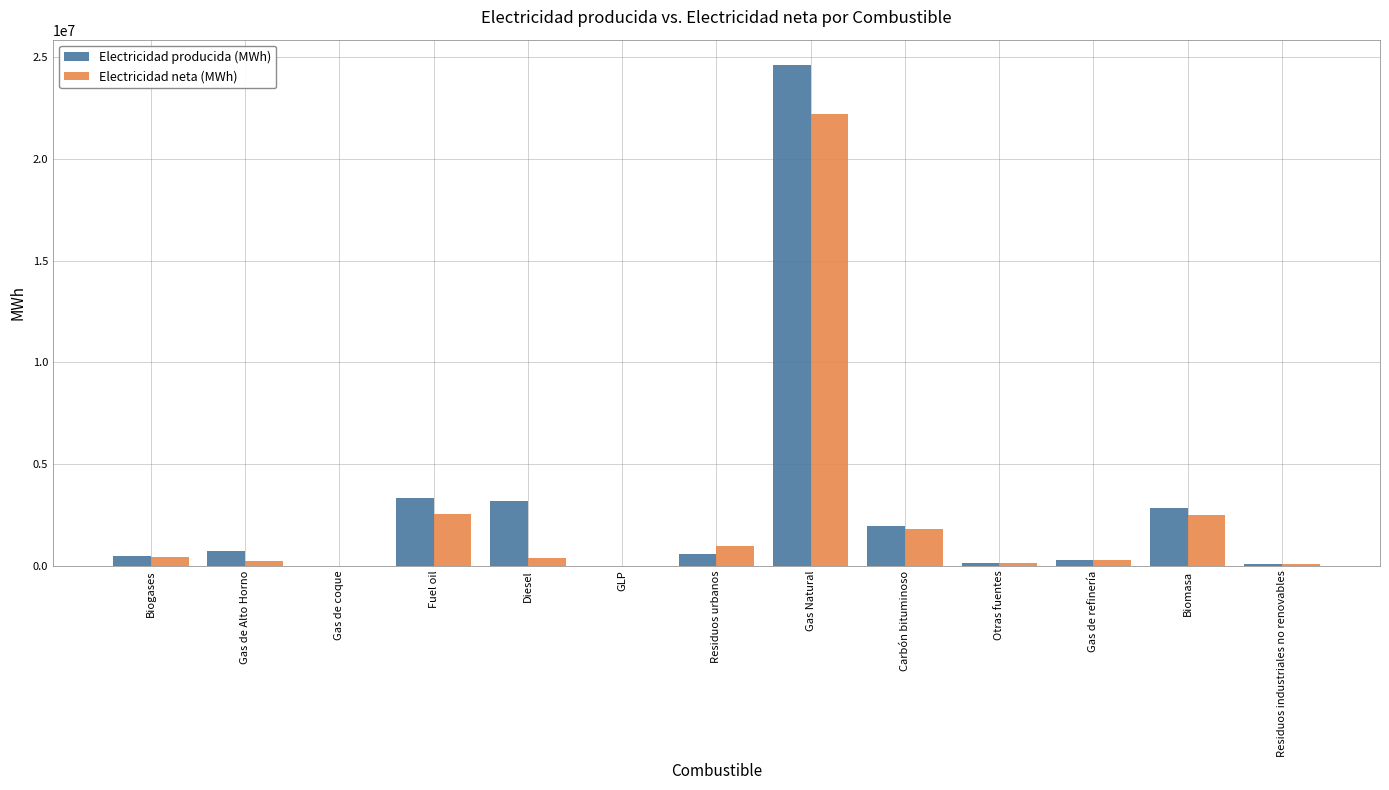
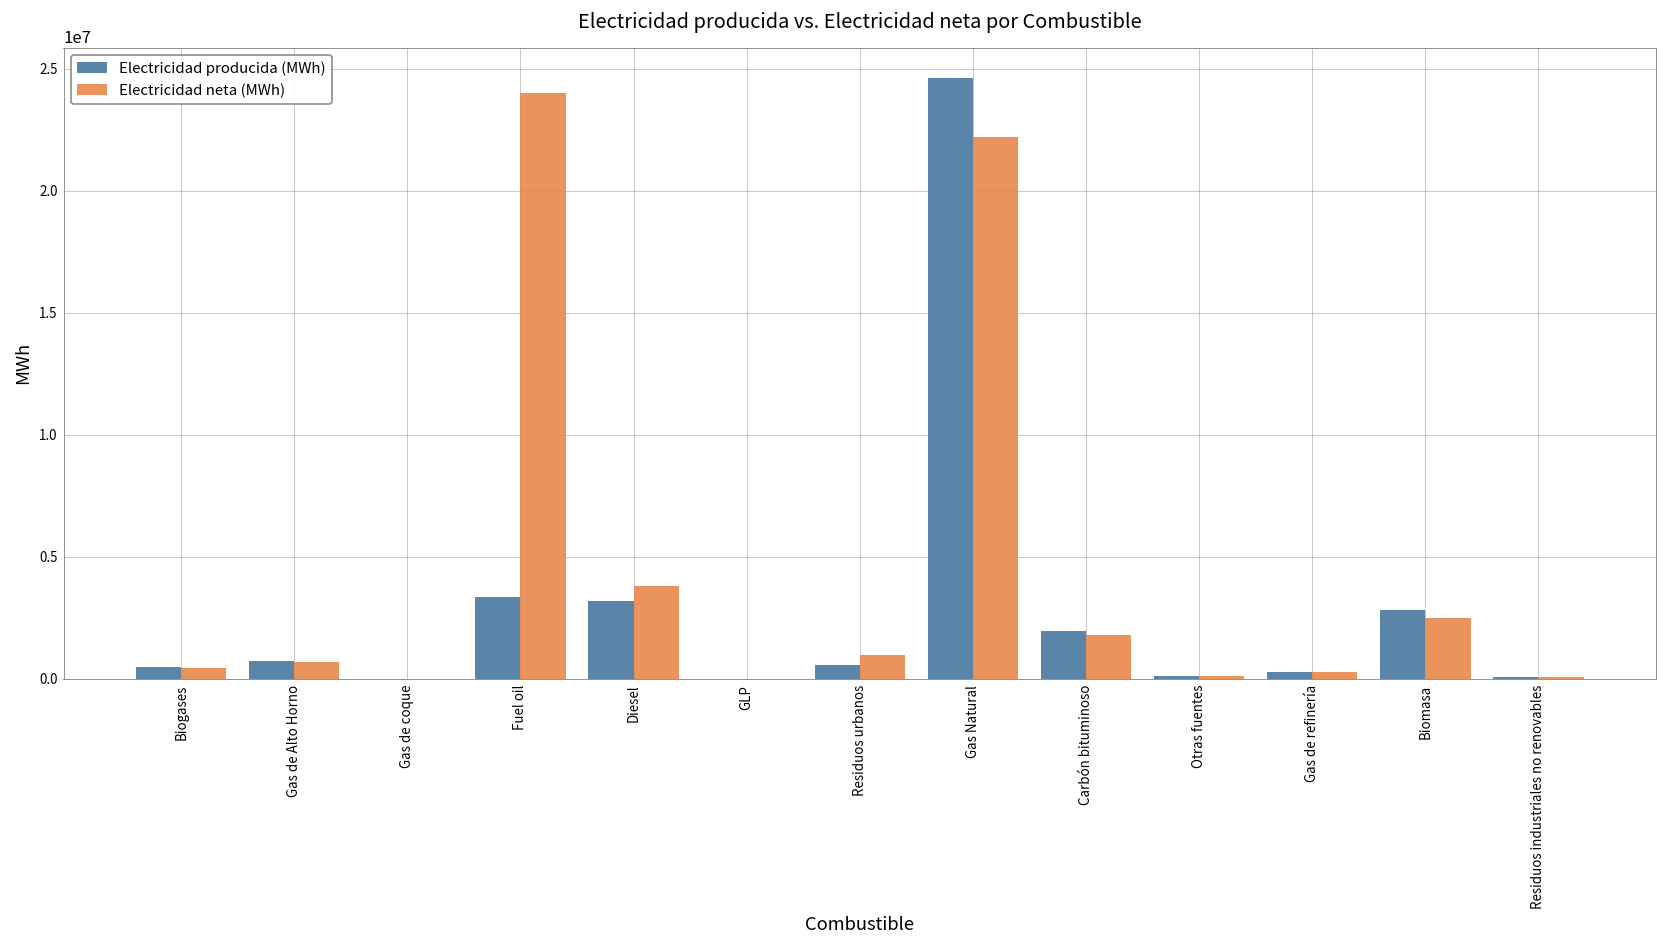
  {
    "Electricidad producida (MWh)": {
      "Biogases": 500000,
      "Gas de Alto Horno": 700000,
      "Fuel oil": 3400000,
      "Diesel": 3200000,
      "Residuos urbanos": 600000,
      "Gas Natural": 24600000,
      "Carbón bituminoso": 2000000,
      "Otras fuentes": 100000,
      "Gas de refinería": 300000,
      "Biomasa": 2800000
    },
    "Electricidad neta (MWh)": {
      "Biogases": 500000,
-     "Gas de Alto Horno": 200000,
-     "Fuel oil": 2600000,
-     "Diesel": 400000,
+     "Gas de Alto Horno": 700000,
+     "Fuel oil": 24000000,
+     "Diesel": 3800000,
      "Residuos urbanos": 1000000,
      "Gas Natural": 22200000,
      "Carbón bituminoso": 1800000,
      "Otras fuentes": 100000,
      "Gas de refinería": 300000,
      "Biomasa": 2500000
    }
  }
